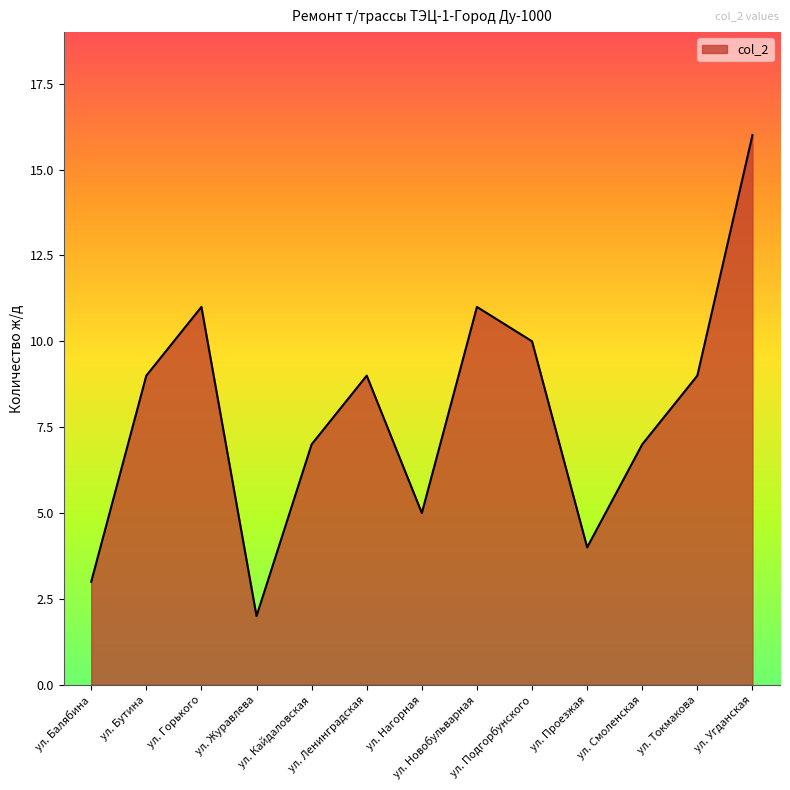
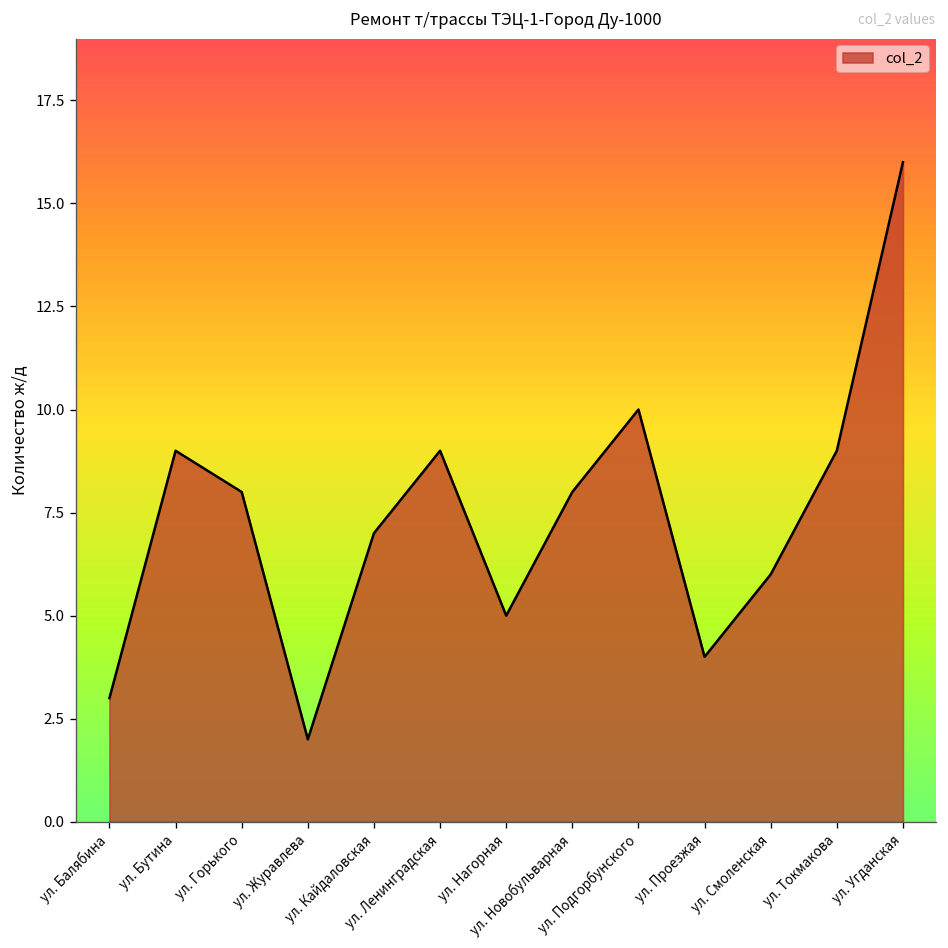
  {
    "ул. Балябина": 3,
    "ул. Бутина": 9,
-   "ул. Горького": 11,
+   "ул. Горького": 8,
    "ул. Журавлева": 2,
    "ул. Кайдаловская": 7,
    "ул. Ленинградская": 9,
    "ул. Нагорная": 5,
-   "ул. Новобульварная": 11,
+   "ул. Новобульварная": 8,
    "ул. Подгорбунского": 10,
    "ул. Проезжая": 4,
-   "ул. Смоленская": 7,
+   "ул. Смоленская": 6,
    "ул. Токмакова": 9,
    "ул. Угданская": 16
  }
